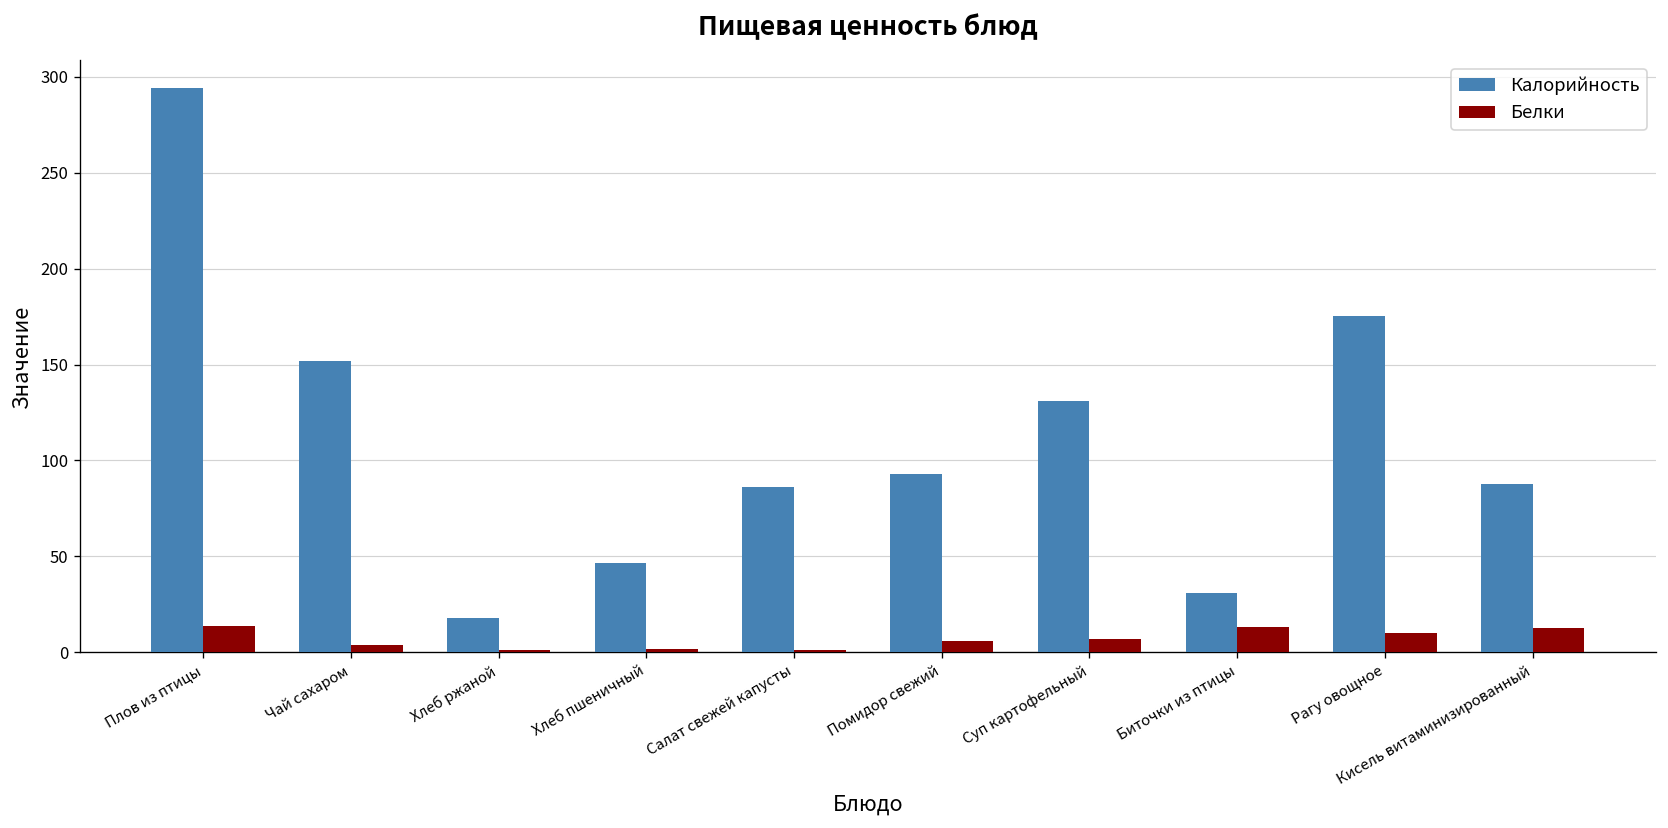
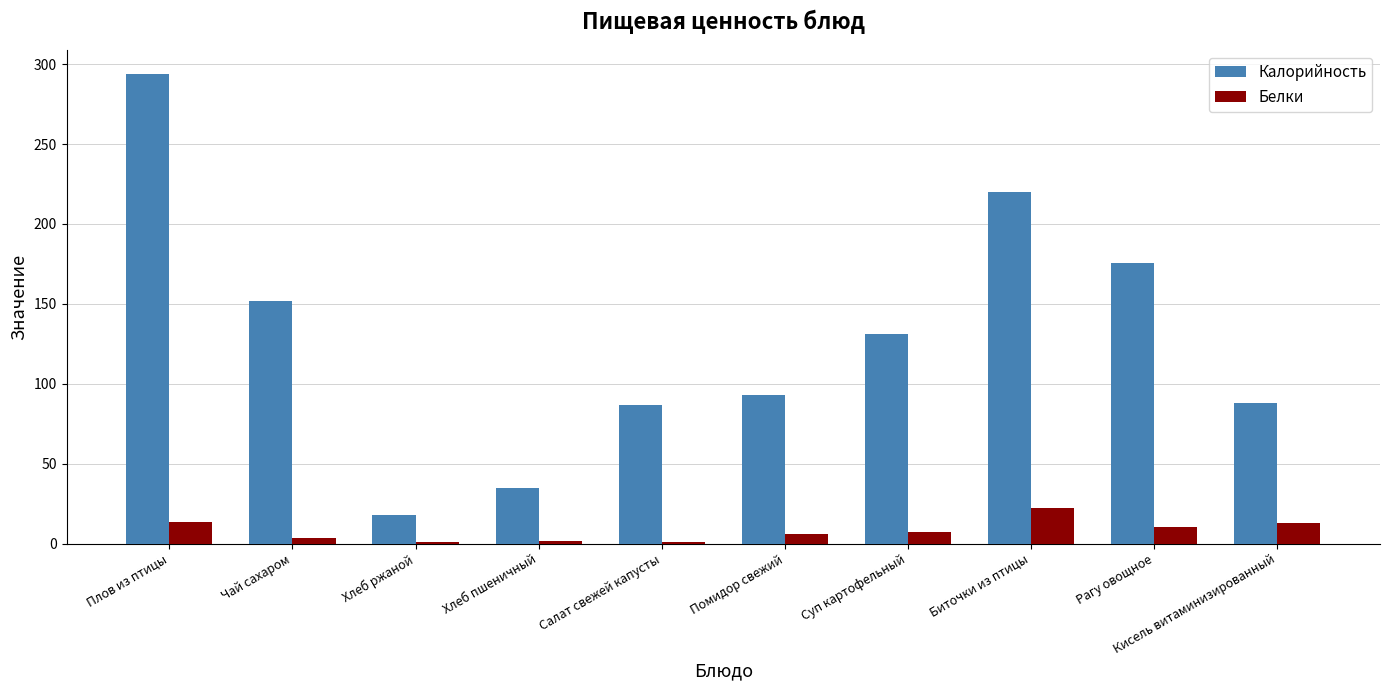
  {
    "Калорийность": {
      "Плов из птицы": 294,
      "Чай сахаром": 152,
      "Хлеб ржаной": 18,
-     "Хлеб пшеничный": 47,
+     "Хлеб пшеничный": 34,
      "Салат свежей капусты": 86,
      "Помидор свежий": 93,
      "Суп картофельный": 131,
-     "Биточки из птицы": 31,
+     "Биточки из птицы": 220,
      "Рагу овощное": 176,
      "Кисель витаминизированный": 88
    },
    "Белки": {
      "Плов из птицы": 14,
      "Чай сахаром": 4,
      "Хлеб пшеничный": 2,
      "Помидор свежий": 6,
      "Суп картофельный": 7,
-     "Биточки из птицы": 13,
+     "Биточки из птицы": 23,
      "Рагу овощное": 10,
      "Кисель витаминизированный": 13
    }
  }
